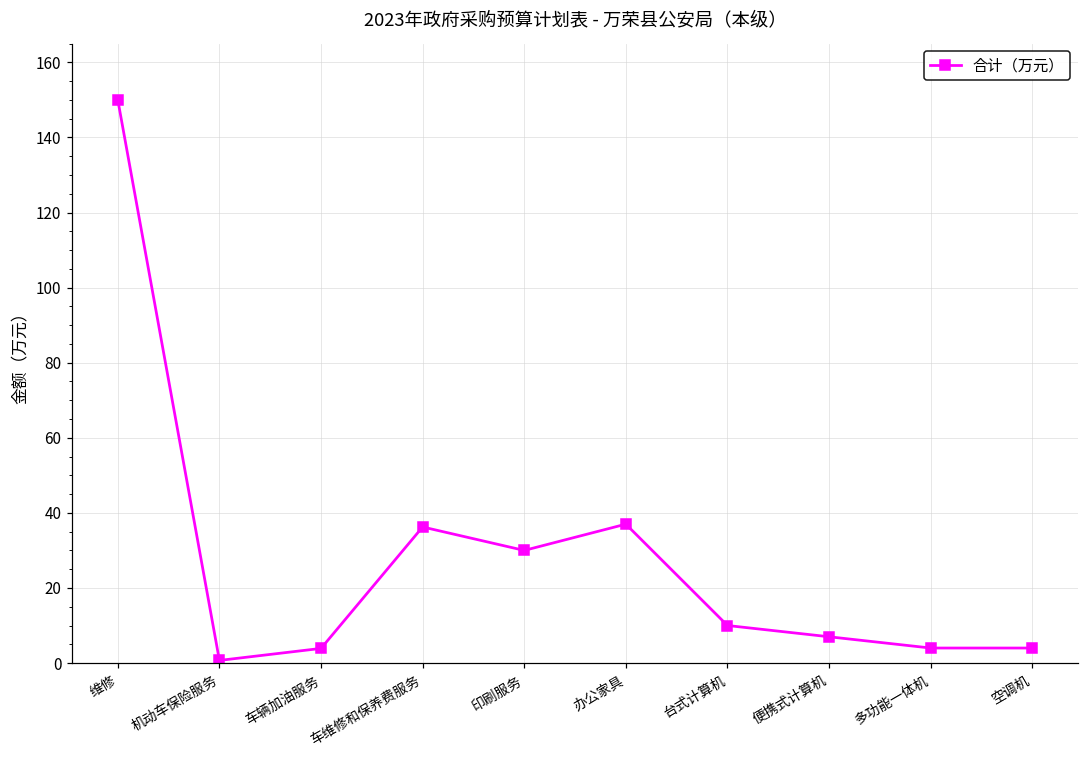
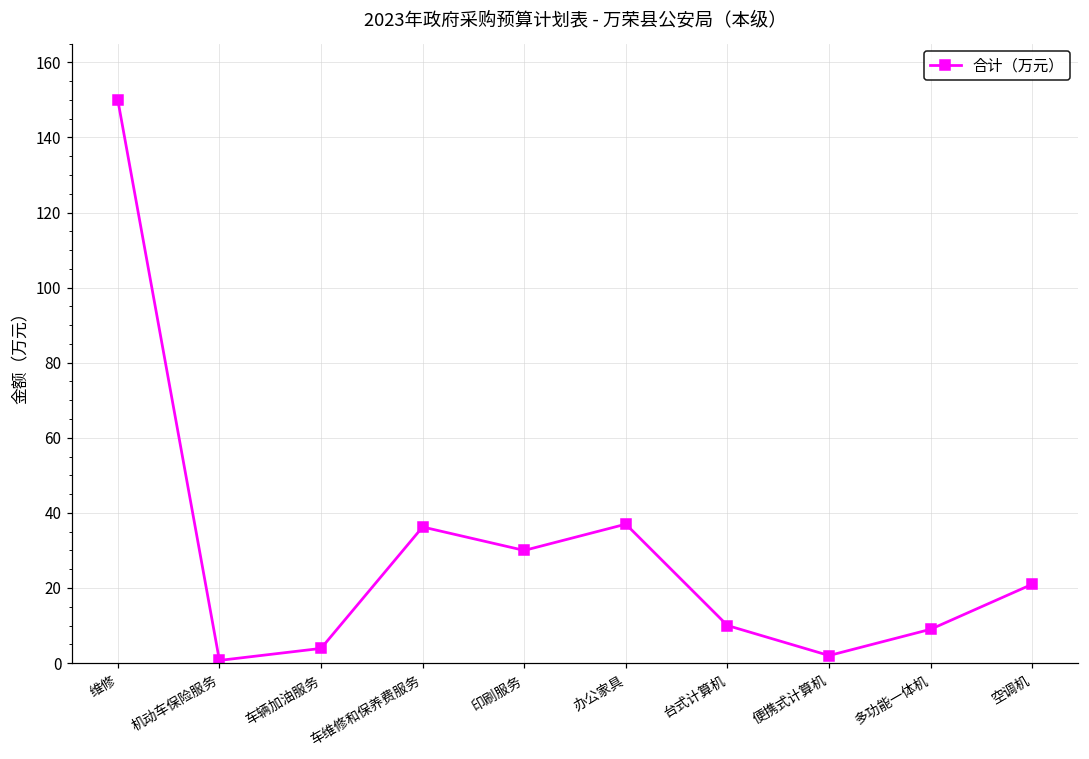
  {
    "维修": 150,
    "机动车保险服务": 1,
    "车辆加油服务": 4,
    "车维修和保养费服务": 36,
    "印刷服务": 30,
    "办公家具": 37,
    "台式计算机": 10,
-   "便携式计算机": 7,
-   "多功能一体机": 4,
-   "空调机": 4
+   "便携式计算机": 2,
+   "多功能一体机": 9,
+   "空调机": 21
  }
